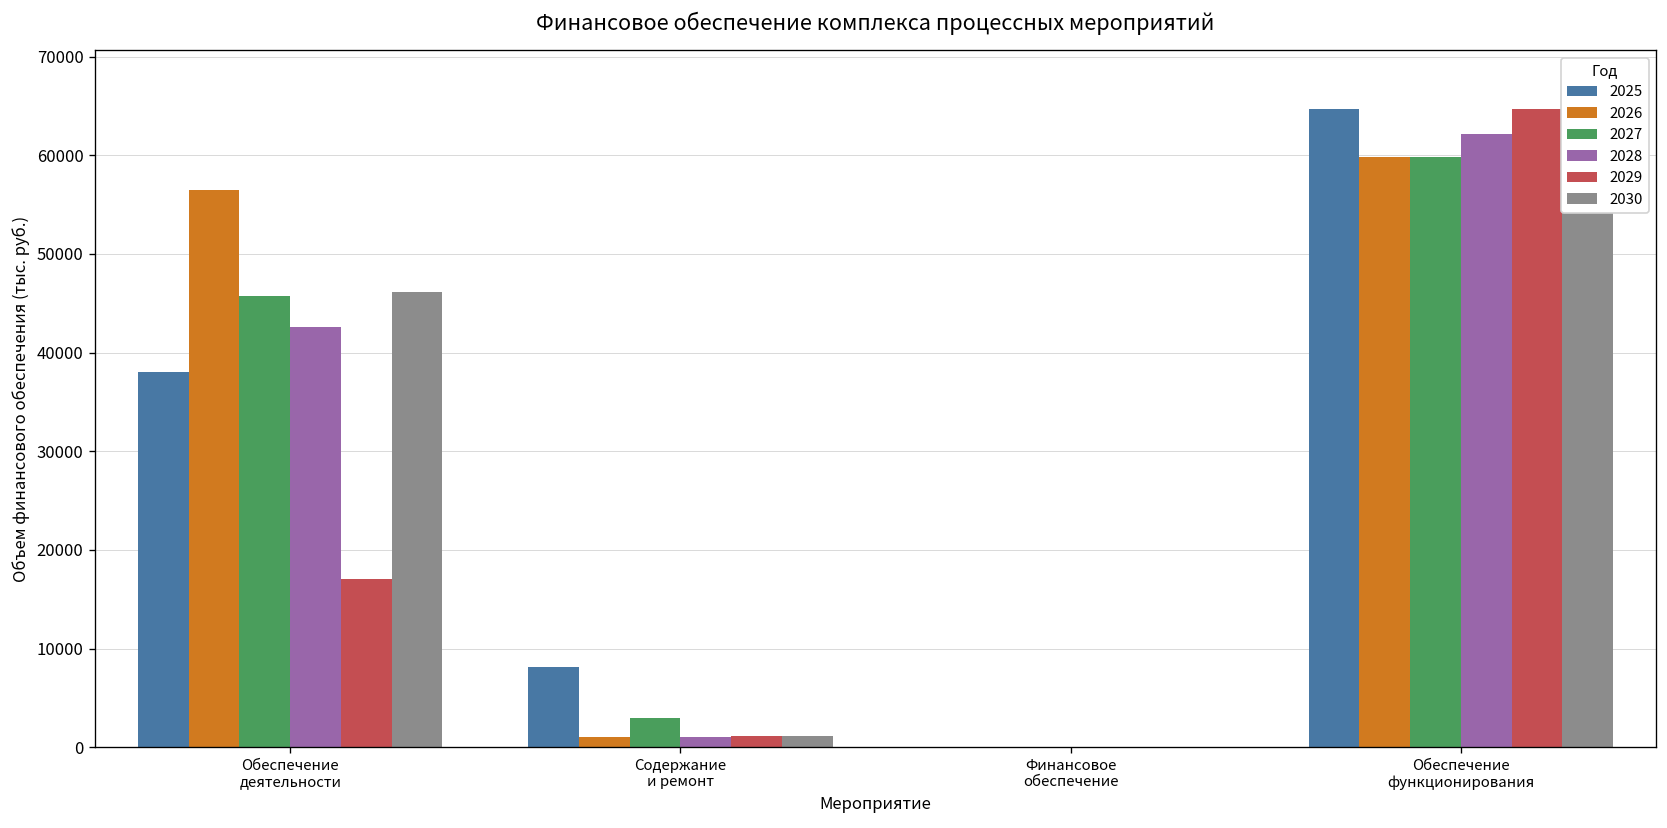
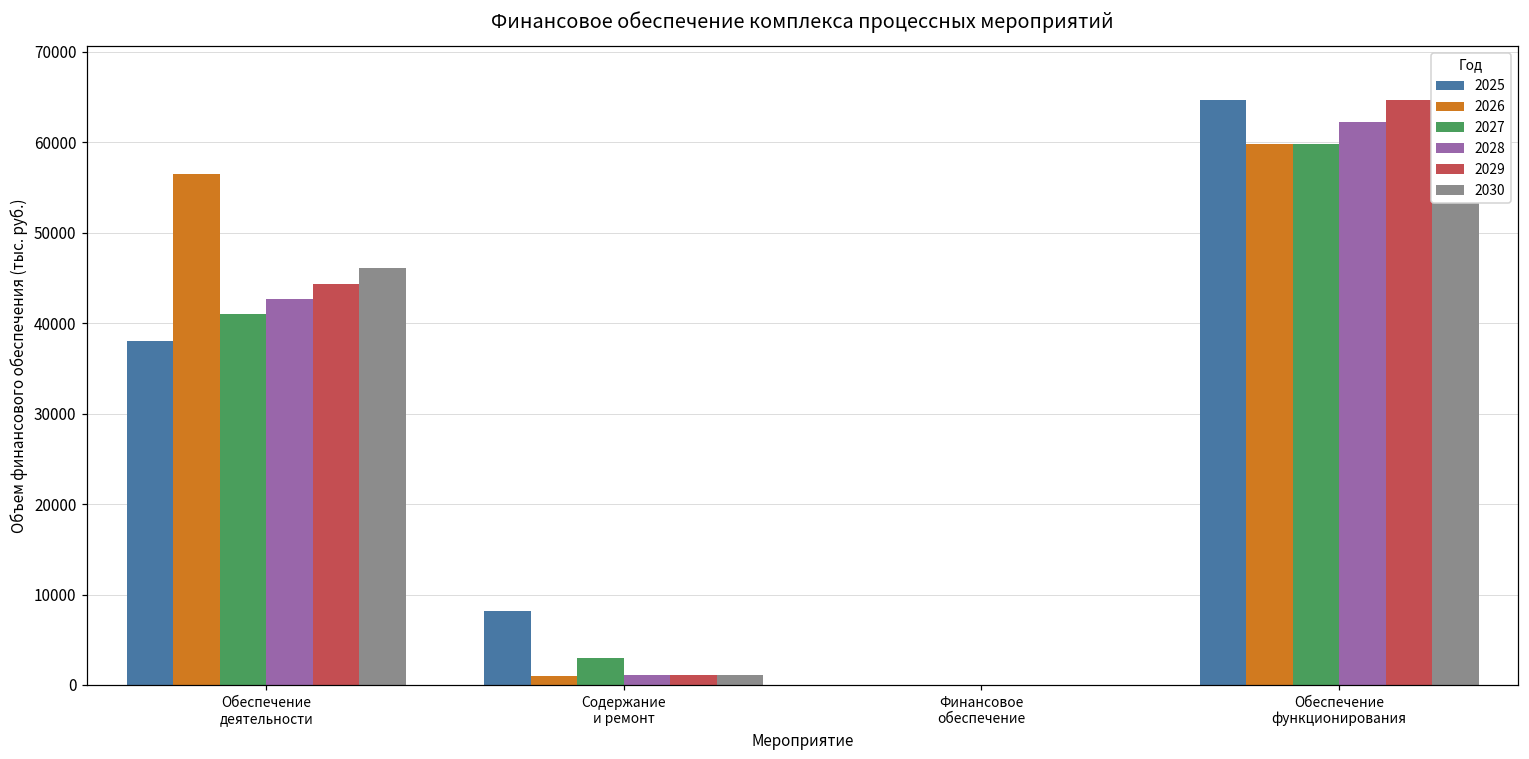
  {
    "2025": {
      "Обеспечение деятельности": 38000,
      "Содержание и ремонт": 8000,
      "Обеспечение функционирования": 65000
    },
    "2026": {
      "Обеспечение деятельности": 56000,
      "Содержание и ремонт": 1000,
      "Обеспечение функционирования": 60000
    },
    "2027": {
-     "Обеспечение деятельности": 46000,
+     "Обеспечение деятельности": 41000,
      "Содержание и ремонт": 3000,
      "Обеспечение функционирования": 60000
    },
    "2029": {
-     "Обеспечение деятельности": 17000,
+     "Обеспечение деятельности": 44000,
      "Содержание и ремонт": 1000,
      "Обеспечение функционирования": 65000
    }
  }
